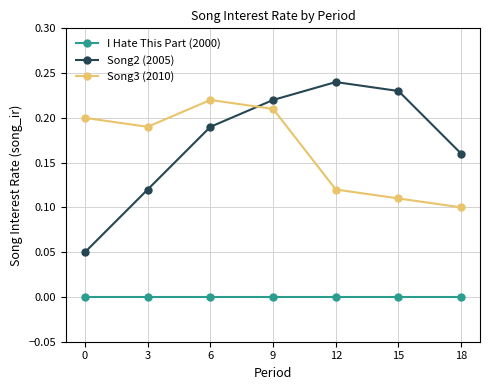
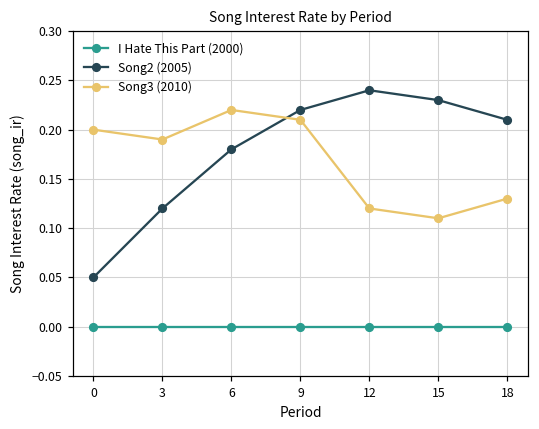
  {
    "I Hate This Part (2000)": {
      "0": 0.00,
      "3": 0.00,
      "6": 0.00,
      "9": 0.00,
      "12": 0.00,
      "15": 0.00,
      "18": 0.00
    },
    "Song2 (2005)": {
      "0": 0.05,
      "3": 0.12,
-     "6": 0.19,
+     "6": 0.18,
      "9": 0.22,
      "12": 0.24,
      "15": 0.23,
-     "18": 0.16
+     "18": 0.21
    },
    "Song3 (2010)": {
      "0": 0.20,
      "3": 0.19,
      "6": 0.22,
      "9": 0.21,
      "12": 0.12,
      "15": 0.11,
-     "18": 0.10
+     "18": 0.13
    }
  }
